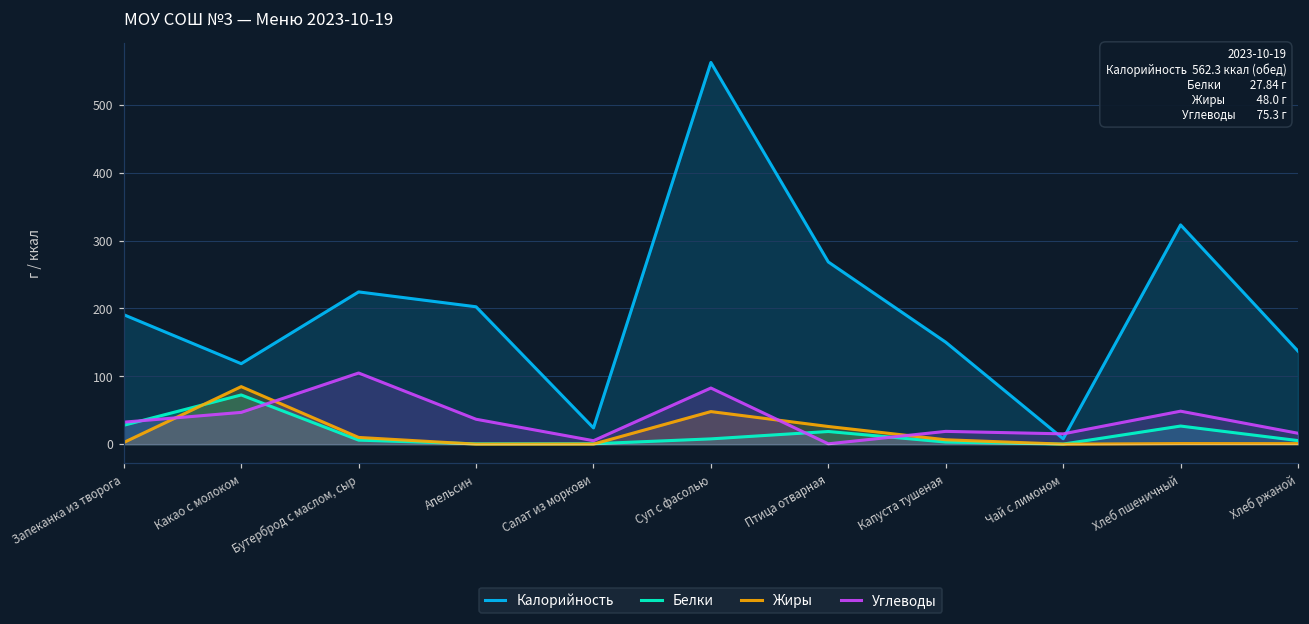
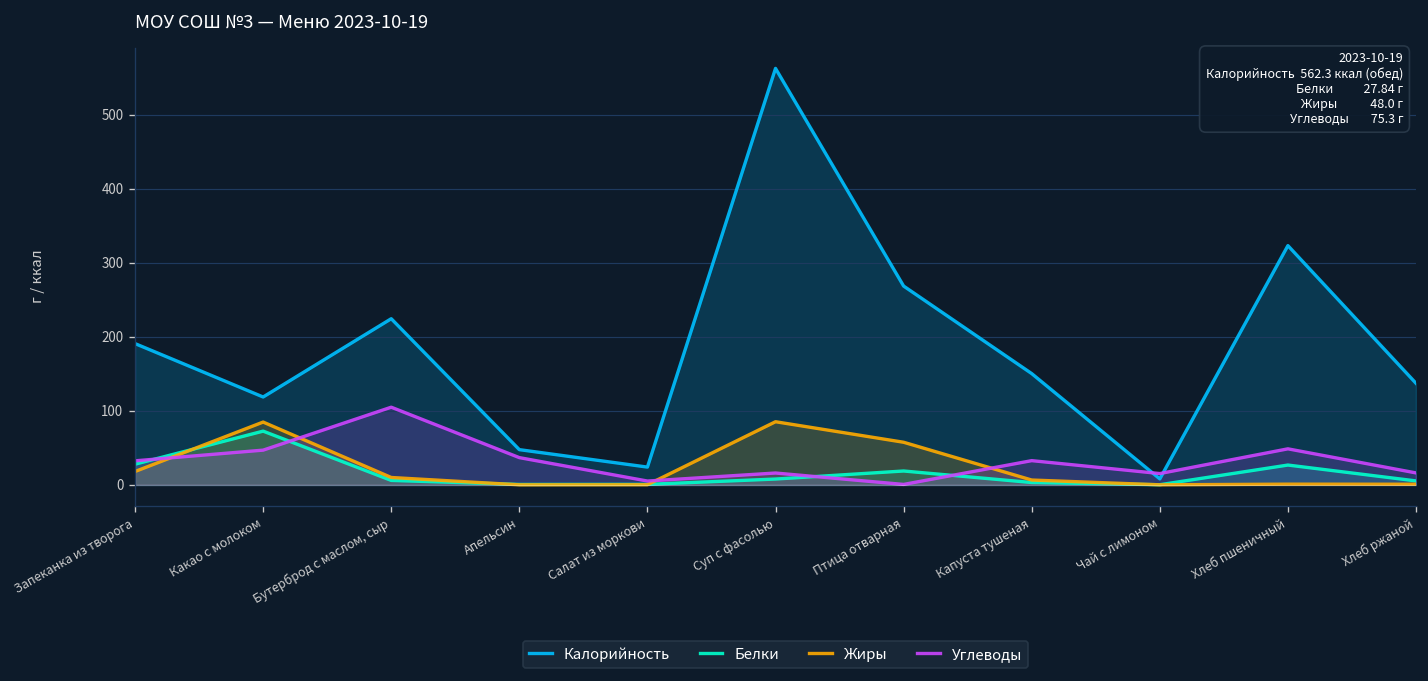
  {
    "Калорийность": {
      "Запеканка из творога": 190,
      "Какао с молоком": 120,
      "Бутерброд с маслом, сыр": 220,
-     "Апельсин": 200,
+     "Апельсин": 50,
      "Салат из моркови": 20,
      "Суп с фасолью": 560,
      "Птица отварная": 270,
      "Капуста тушеная": 150,
      "Чай с лимоном": 10,
      "Хлеб пшеничный": 320,
      "Хлеб ржаной": 140
    },
    "Белки": {
      "Запеканка из творога": 30,
      "Какао с молоком": 70,
      "Суп с фасолью": 10,
      "Птица отварная": 20,
      "Хлеб пшеничный": 30,
      "Хлеб ржаной": 10
    },
    "Жиры": {
-     "Запеканка из творога": 0,
+     "Запеканка из творога": 20,
      "Какао с молоком": 80,
-     "Суп с фасолью": 50,
-     "Птица отварная": 30,
+     "Суп с фасолью": 90,
+     "Птица отварная": 60,
      "Хлеб пшеничный": 0,
      "Хлеб ржаной": 0
    },
    "Углеводы": {
      "Запеканка из творога": 30,
      "Какао с молоком": 50,
      "Бутерброд с маслом, сыр": 100,
      "Апельсин": 40,
      "Салат из моркови": 10,
-     "Суп с фасолью": 80,
+     "Суп с фасолью": 20,
      "Птица отварная": 0,
-     "Капуста тушеная": 20,
+     "Капуста тушеная": 30,
      "Чай с лимоном": 20,
      "Хлеб пшеничный": 50,
      "Хлеб ржаной": 20
    }
  }
